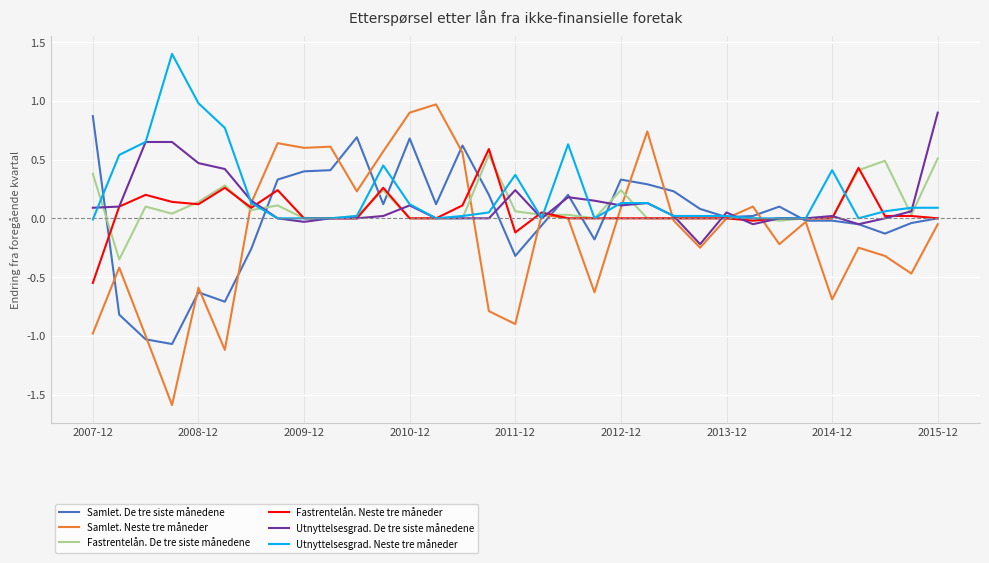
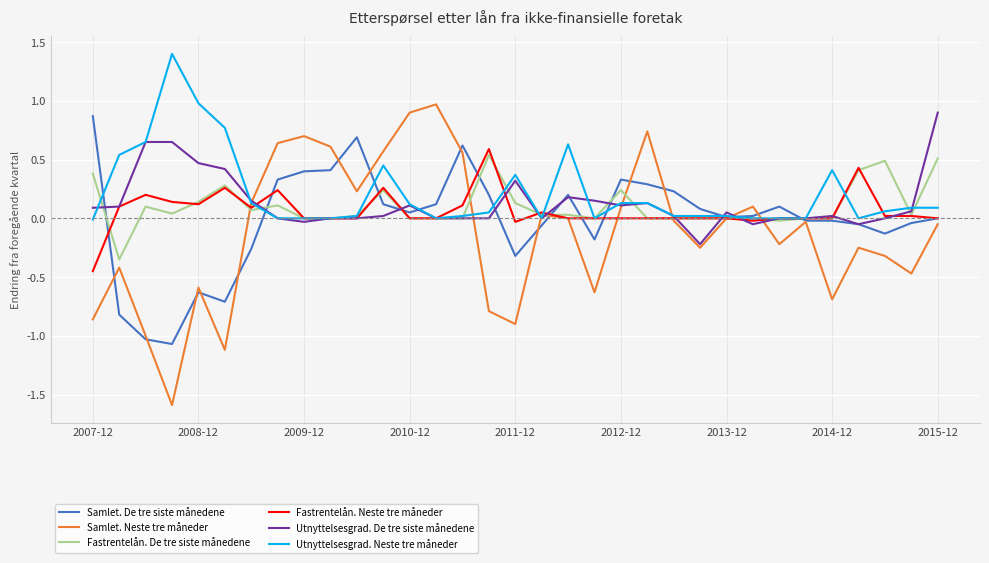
  {
    "Samlet. De tre siste månedene": {
      "2007-12": 0.87,
      "2008-12": -0.63,
      "2009-12": 0.40,
-     "2010-12": 0.68,
+     "2010-12": 0.05,
      "2011-12": -0.32,
      "2012-12": 0.33
    },
    "Samlet. Neste tre måneder": {
-     "2007-12": -0.98,
+     "2007-12": -0.86,
      "2008-12": -0.59,
-     "2009-12": 0.6,
+     "2009-12": 0.7,
      "2010-12": 0.90,
      "2011-12": -0.90,
      "2014-12": -0.69,
      "2015-12": -0.05
    },
    "Fastrentelån. De tre siste månedene": {
      "2007-12": 0.38,
-     "2011-12": 0.06,
+     "2011-12": 0.13,
      "2012-12": 0.24,
      "2015-12": 0.51
    },
    "Fastrentelån. Neste tre måneder": {
-     "2007-12": -0.55,
-     "2011-12": -0.12,
+     "2007-12": -0.45,
+     "2011-12": -0.03,
      "2012-12": 0.00
    },
    "Utnyttelsesgrad. De tre siste månedene": {
      "2007-12": 0.09,
      "2008-12": 0.47,
      "2009-12": -0.03,
-     "2011-12": 0.24,
+     "2011-12": 0.32,
      "2013-12": 0.05,
      "2015-12": 0.90
    },
    "Utnyttelsesgrad. Neste tre måneder": {
      "2007-12": -0.01,
      "2008-12": 0.98,
      "2011-12": 0.37,
      "2014-12": 0.41,
      "2015-12": 0.09
    }
  }
